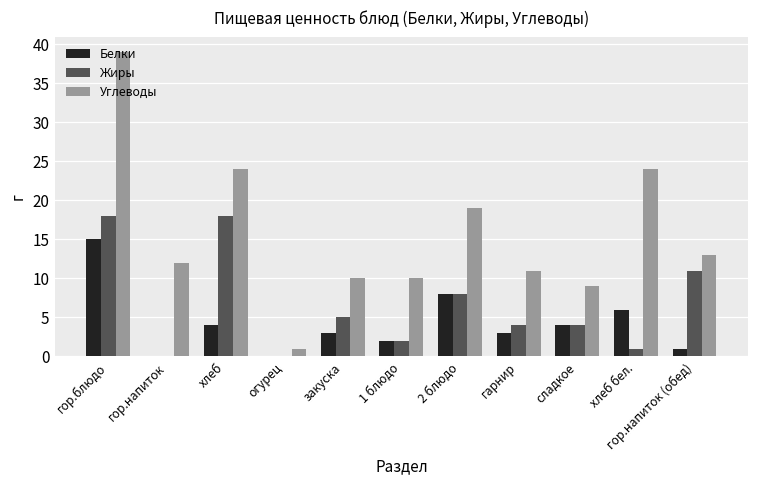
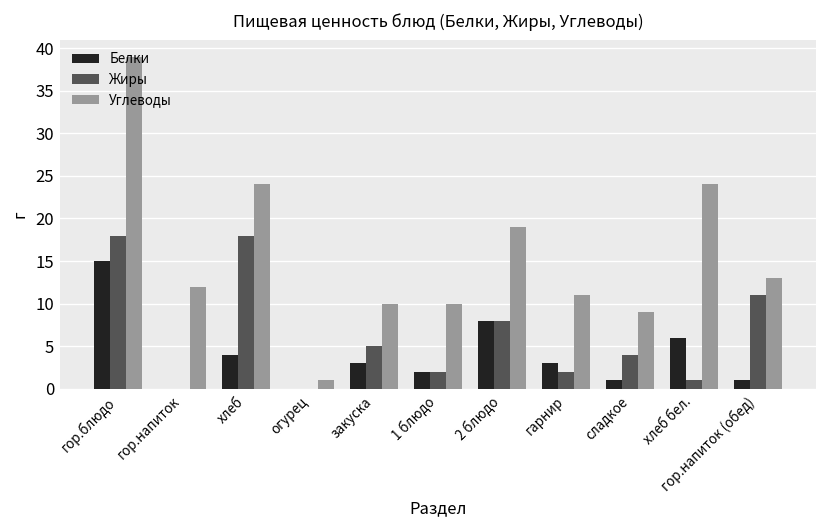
  {
    "Белки": {
      "гор.блюдо": 15,
      "гор.напиток": 0,
      "хлеб": 4,
      "огурец": 0,
      "закуска": 3,
      "1 блюдо": 2,
      "2 блюдо": 8,
      "гарнир": 3,
-     "сладкое": 4,
+     "сладкое": 1,
      "хлеб бел.": 6,
      "гор.напиток (обед)": 1
    },
    "Жиры": {
      "гор.блюдо": 18,
      "гор.напиток": 0,
      "хлеб": 18,
      "огурец": 0,
      "закуска": 5,
      "1 блюдо": 2,
      "2 блюдо": 8,
-     "гарнир": 4,
+     "гарнир": 2,
      "сладкое": 4,
      "хлеб бел.": 1,
      "гор.напиток (обед)": 11
    },
    "Углеводы": {
      "гор.блюдо": 39,
      "гор.напиток": 12,
      "хлеб": 24,
      "огурец": 1,
      "закуска": 10,
      "1 блюдо": 10,
      "2 блюдо": 19,
      "гарнир": 11,
      "сладкое": 9,
      "хлеб бел.": 24,
      "гор.напиток (обед)": 13
    }
  }
